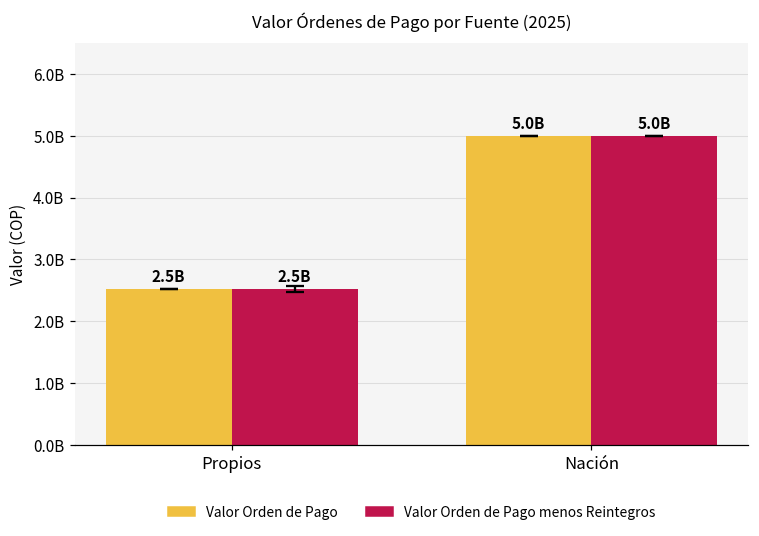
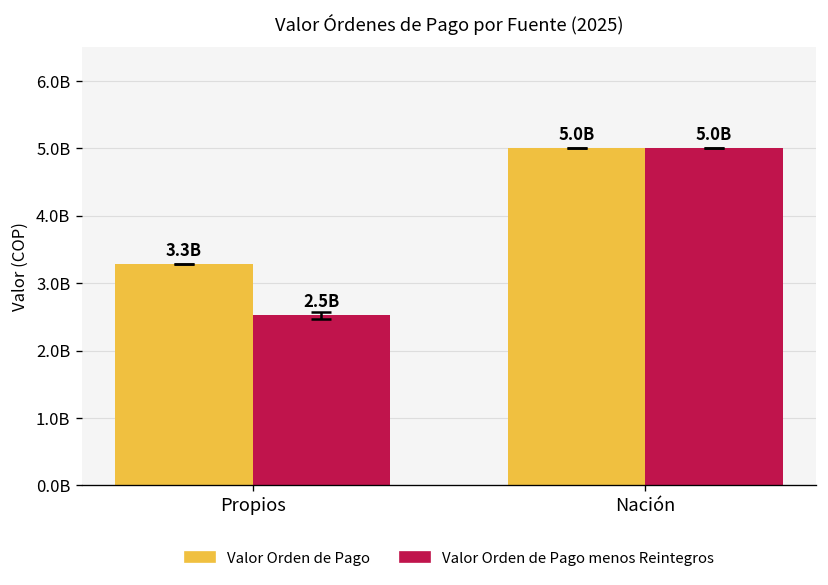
  {
    "Valor Orden de Pago": {
-     "Propios": "2.5B",
+     "Propios": "3.3B",
      "Nación": "5.0B"
    },
    "Valor Orden de Pago menos Reintegros": {
      "Nación": "5.0B"
    }
  }
